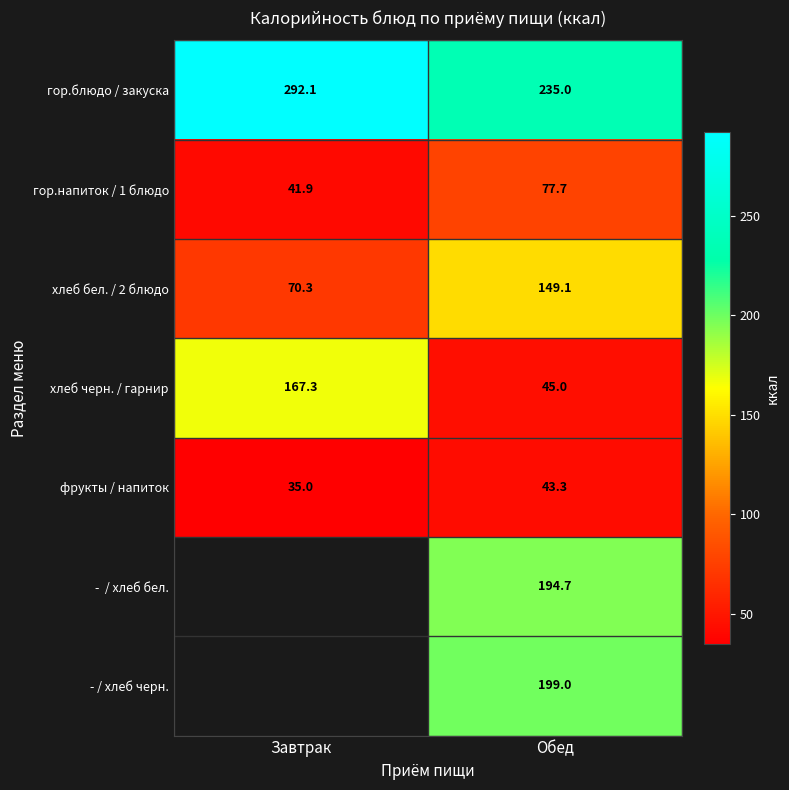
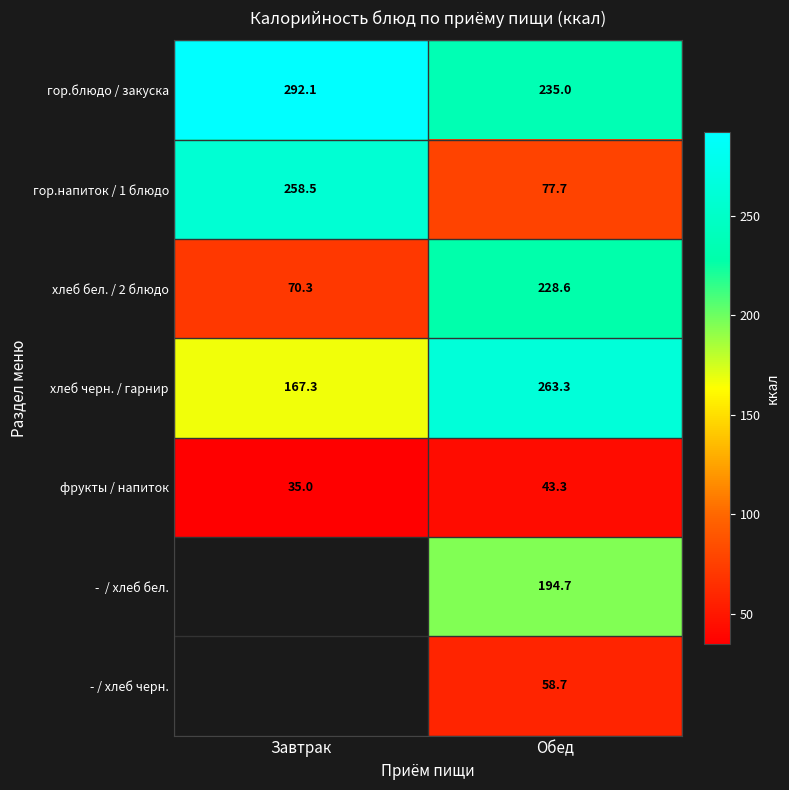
  {
    "гор.блюдо / закуска": {
      "Завтрак": 292.1,
      "Обед": 235.0
    },
    "гор.напиток / 1 блюдо": {
-     "Завтрак": 41.9,
+     "Завтрак": 258.5,
      "Обед": 77.7
    },
    "хлеб бел. / 2 блюдо": {
      "Завтрак": 70.3,
-     "Обед": 149.1
+     "Обед": 228.6
    },
    "хлеб черн. / гарнир": {
      "Завтрак": 167.3,
-     "Обед": 45.0
+     "Обед": 263.3
    },
    "фрукты / напиток": {
      "Завтрак": 35.0,
      "Обед": 43.3
    },
    "- / хлеб бел.": {
      "Обед": 194.7
    },
    "- / хлеб черн.": {
-     "Обед": 199.0
+     "Обед": 58.7
    }
  }
